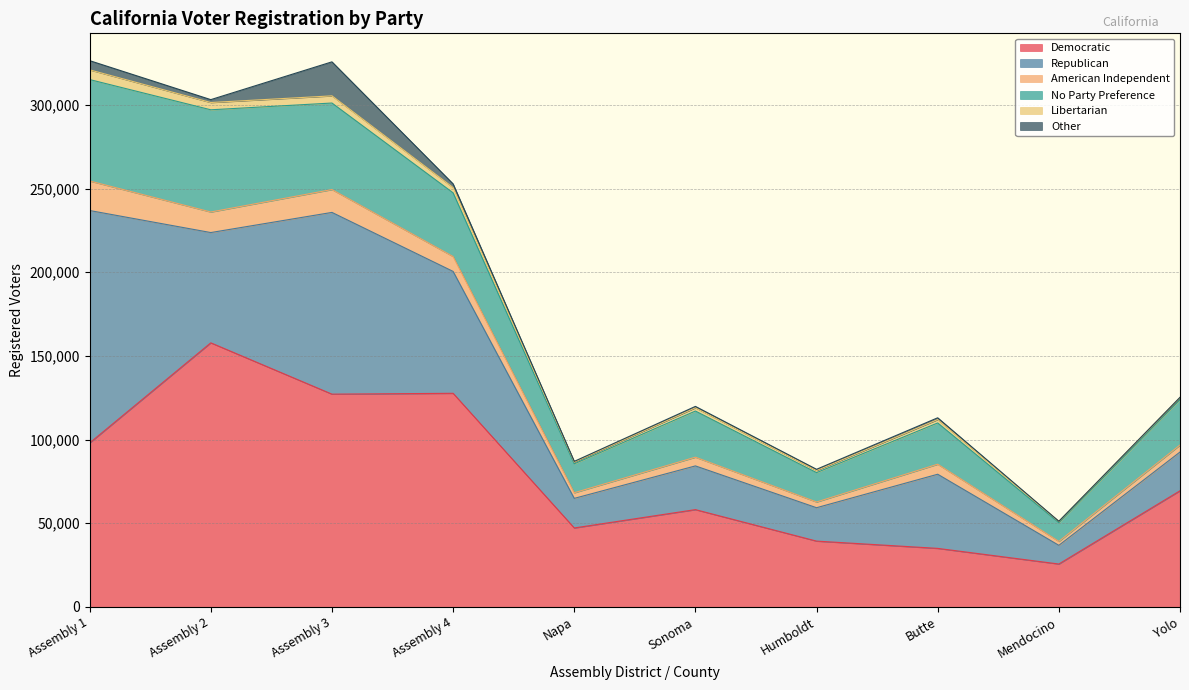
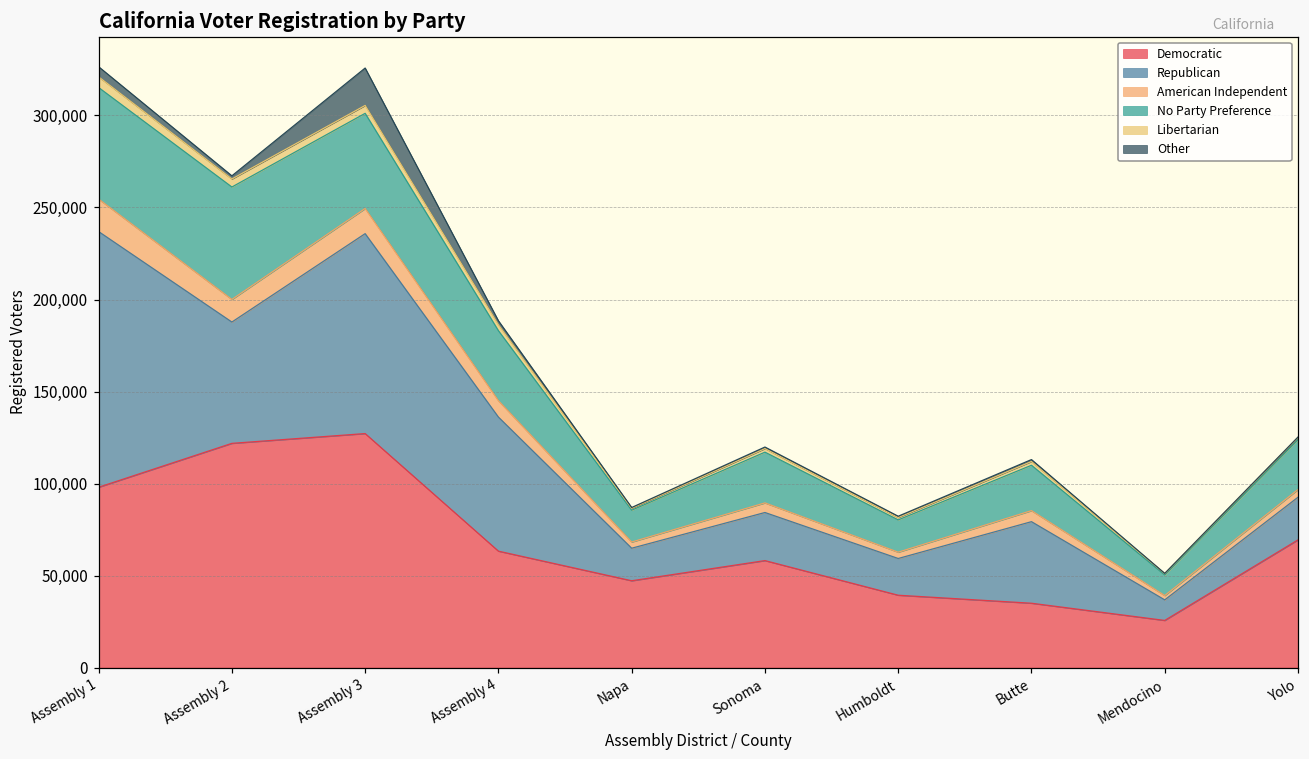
  {
    "Democratic": {
      "Assembly 1": "98,000",
-     "Assembly 2": "158,000",
+     "Assembly 2": "122,000",
      "Assembly 3": "127,000",
-     "Assembly 4": "128,000",
+     "Assembly 4": "63,000",
      "Napa": "47,000",
      "Sonoma": "58,000",
      "Humboldt": "39,000",
      "Butte": "35,000",
      "Mendocino": "26,000",
      "Yolo": "69,000"
    },
    "Other": {
      "Assembly 1": "6,000",
      "Assembly 2": "2,000",
      "Assembly 3": "20,000",
      "Assembly 4": "2,000"
    }
  }
